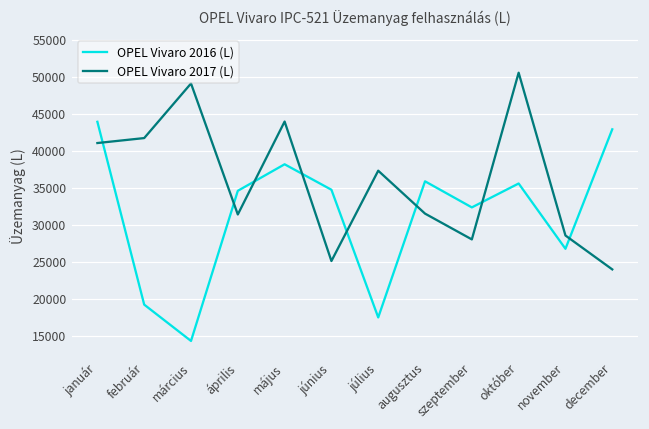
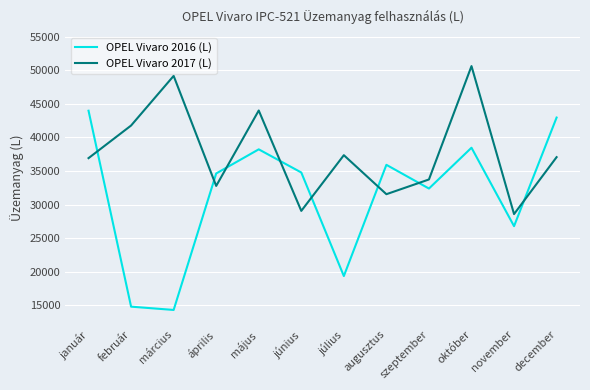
  {
    "OPEL Vivaro 2016 (L)": {
      "január": 44000,
-     "február": 19000,
+     "február": 15000,
      "március": 14000,
      "április": 35000,
      "május": 38000,
      "június": 35000,
-     "július": 18000,
+     "július": 19000,
      "augusztus": 36000,
      "szeptember": 32000,
-     "október": 36000,
+     "október": 38000,
      "november": 27000,
      "december": 43000
    },
    "OPEL Vivaro 2017 (L)": {
-     "január": 41000,
+     "január": 37000,
      "február": 42000,
      "március": 49000,
-     "április": 31000,
+     "április": 33000,
      "május": 44000,
-     "június": 25000,
+     "június": 29000,
      "július": 37000,
      "augusztus": 32000,
-     "szeptember": 28000,
+     "szeptember": 34000,
      "október": 51000,
      "november": 29000,
-     "december": 24000
+     "december": 37000
    }
  }
